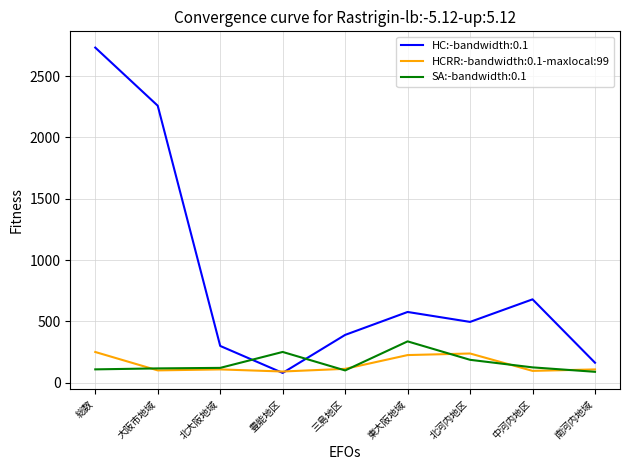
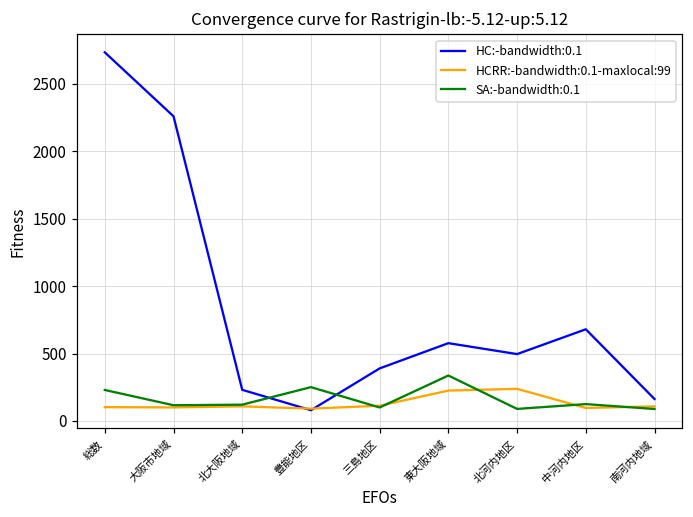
  {
    "HC:-bandwidth:0.1": {
      "総数": 2730,
      "大阪市地域": 2260,
-     "北大阪地域": 300,
+     "北大阪地域": 230,
      "三島地区": 390,
      "東大阪地域": 580,
      "北河内地区": 500,
      "中河内地区": 680,
      "南河内地域": 160
    },
    "HCRR:-bandwidth:0.1-maxlocal:99": {
-     "総数": 250,
+     "総数": 100,
      "東大阪地域": 230,
      "北河内地区": 240,
      "中河内地区": 100
    },
    "SA:-bandwidth:0.1": {
-     "総数": 110,
+     "総数": 230,
      "豊能地区": 250,
      "東大阪地域": 340,
-     "北河内地区": 190,
+     "北河内地区": 90,
      "中河内地区": 130
    }
  }
